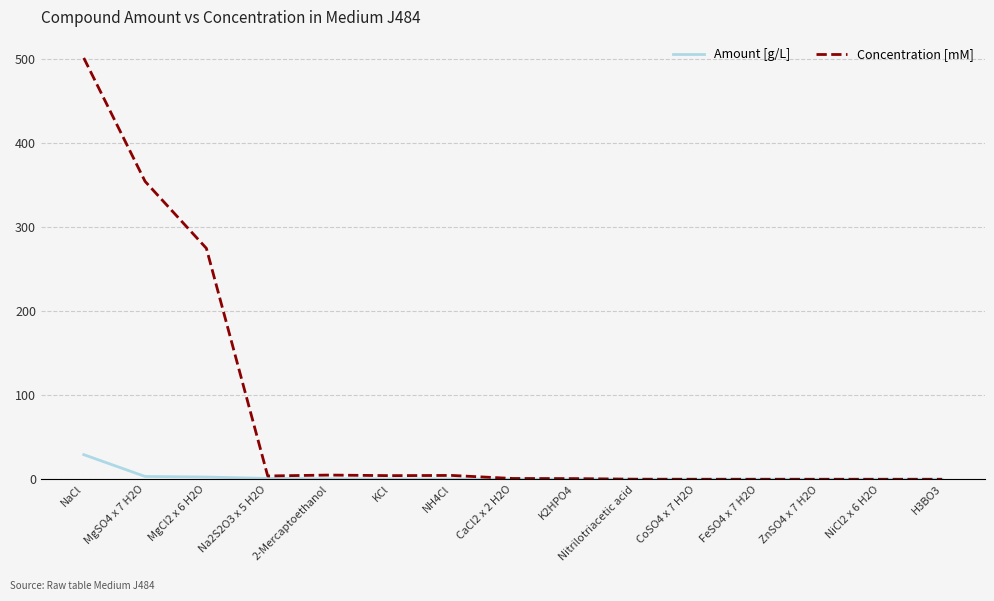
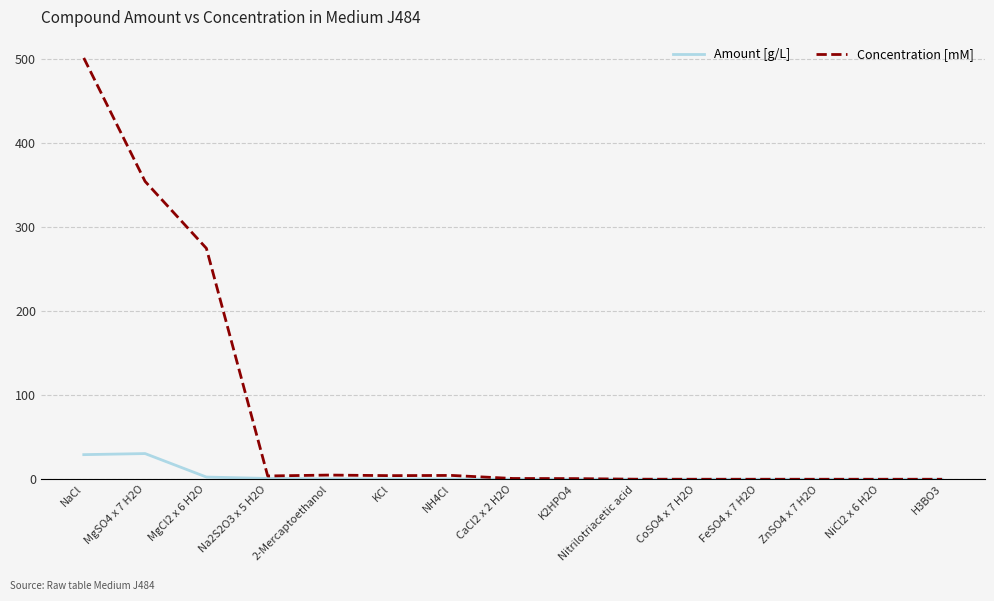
  {
    "Amount [g/L]": {
      "NaCl": 30,
-     "MgSO4 x 7 H2O": 0,
+     "MgSO4 x 7 H2O": 30,
      "MgCl2 x 6 H2O": 0,
      "2-Mercaptoethanol": 0,
      "KCl": 0,
      "NH4Cl": 0
    },
    "Concentration [mM]": {
      "NaCl": 500,
      "MgSO4 x 7 H2O": 350,
      "MgCl2 x 6 H2O": 270,
      "2-Mercaptoethanol": 0,
      "KCl": 0,
      "NH4Cl": 0
    }
  }
